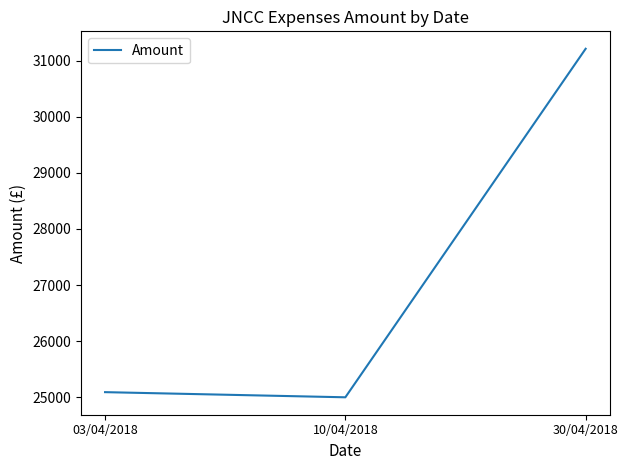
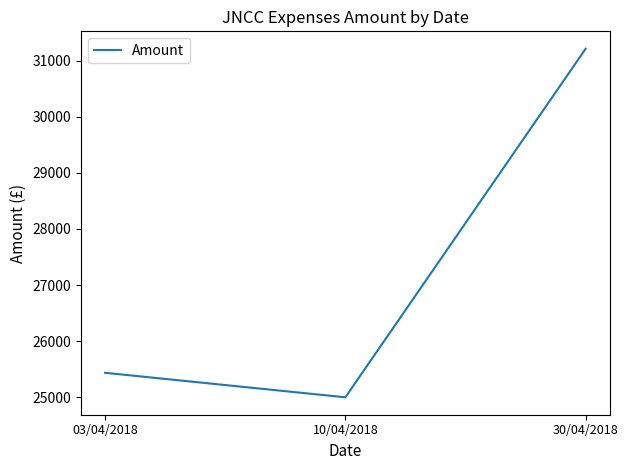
  {
-   "03/04/2018": 25100,
+   "03/04/2018": 25400,
    "10/04/2018": 25000,
    "30/04/2018": 31200
  }
